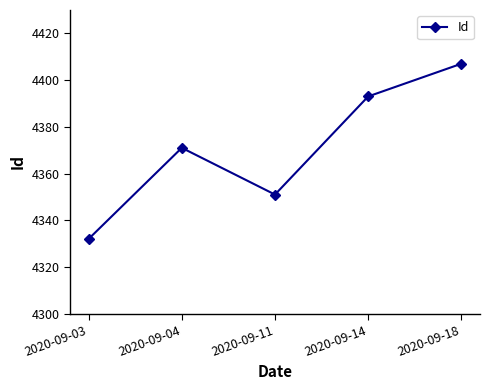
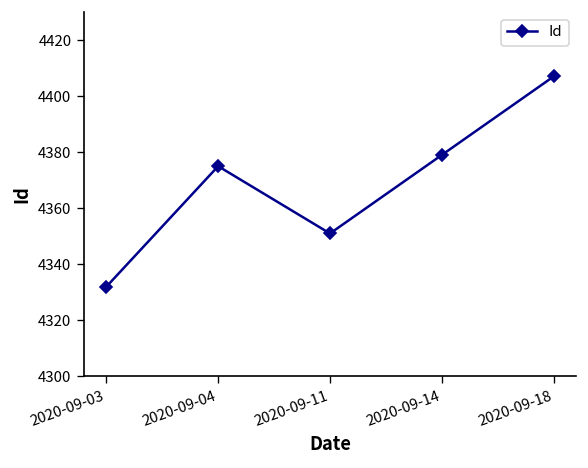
  {
    "2020-09-03": 4332,
-   "2020-09-04": 4371,
+   "2020-09-04": 4375,
    "2020-09-11": 4351,
-   "2020-09-14": 4393,
+   "2020-09-14": 4379,
    "2020-09-18": 4407
  }
